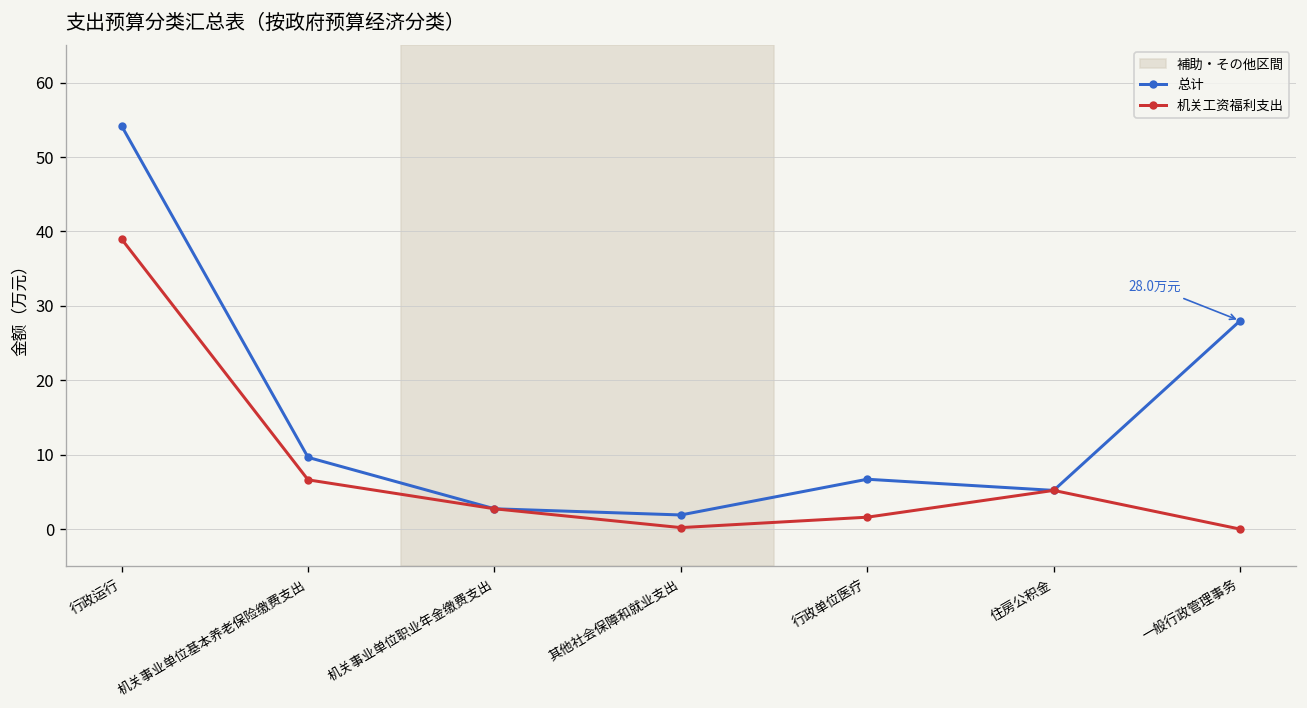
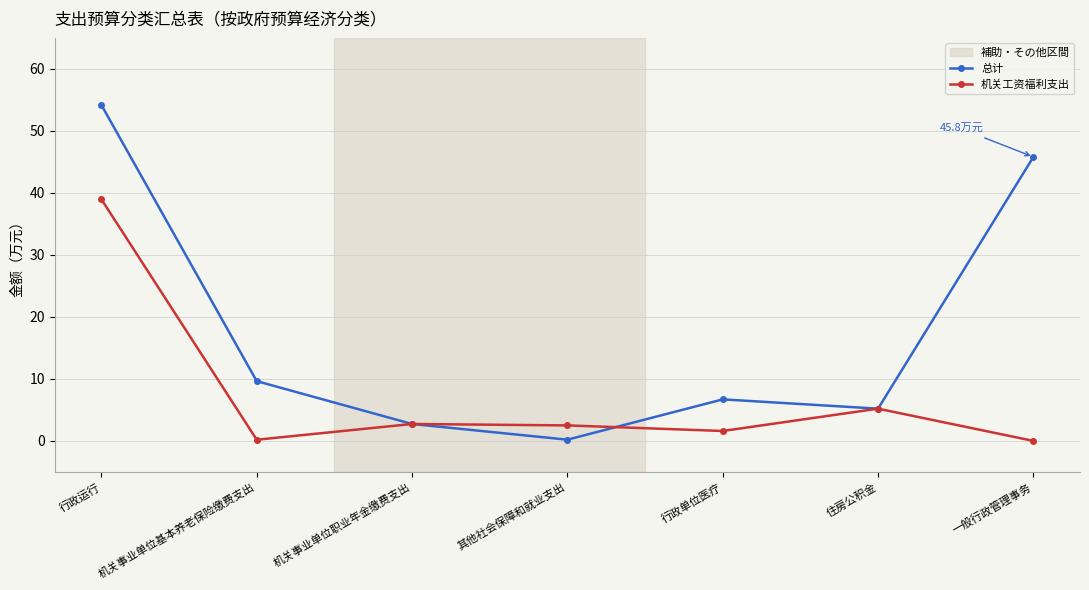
  {
    "总计": {
-     "其他社会保障和就业支出": 2,
-     "一般行政管理事务": 28.0
+     "其他社会保障和就业支出": 0,
+     "一般行政管理事务": 45.8
    },
    "机关工资福利支出": {
      "行政运行": 39,
-     "机关事业单位基本养老保险缴费支出": 7,
-     "其他社会保障和就业支出": 0,
+     "机关事业单位基本养老保险缴费支出": 0,
+     "其他社会保障和就业支出": 3,
      "行政单位医疗": 2,
      "一般行政管理事务": 0
    }
  }
